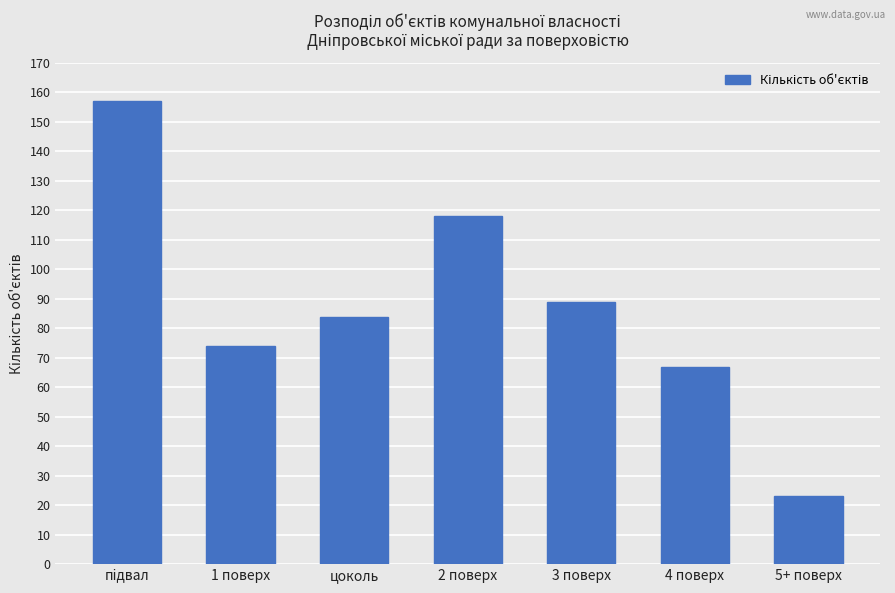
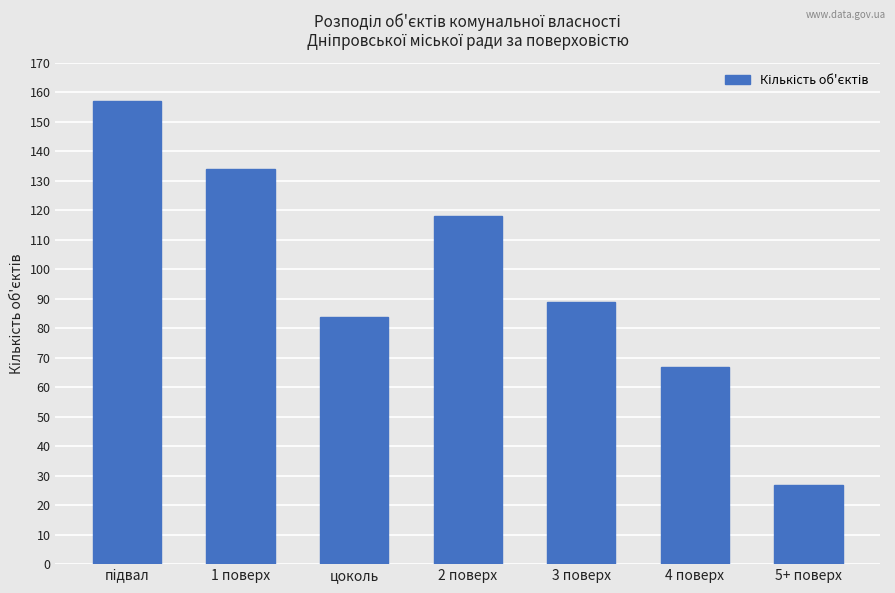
  {
    "підвал": 157,
-   "1 поверх": 74,
+   "1 поверх": 134,
    "цоколь": 84,
    "2 поверх": 118,
    "3 поверх": 89,
    "4 поверх": 67,
-   "5+ поверх": 23
+   "5+ поверх": 27
  }
